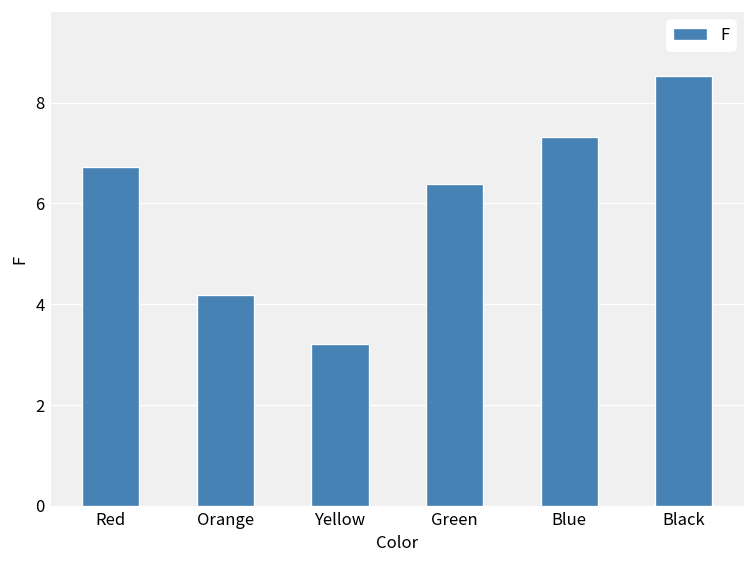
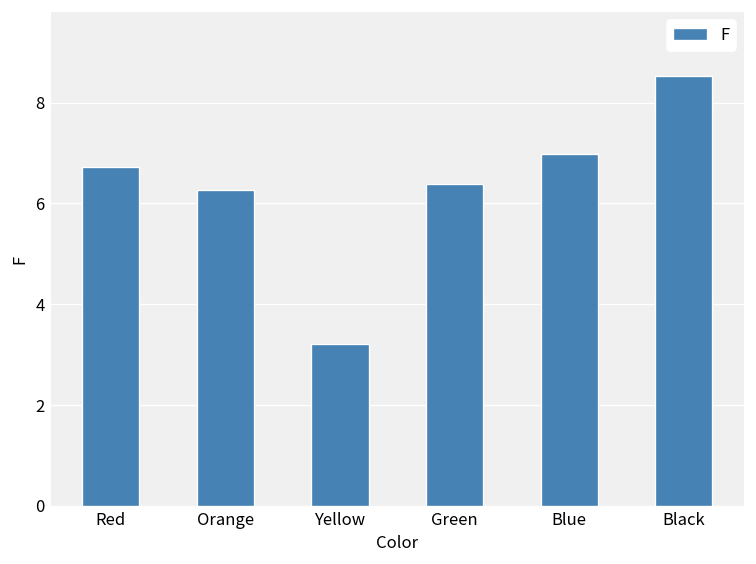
  {
    "Red": 6.7,
-   "Orange": 4.2,
+   "Orange": 6.3,
    "Yellow": 3.2,
    "Green": 6.4,
-   "Blue": 7.3,
+   "Blue": 7.0,
    "Black": 8.5
  }
